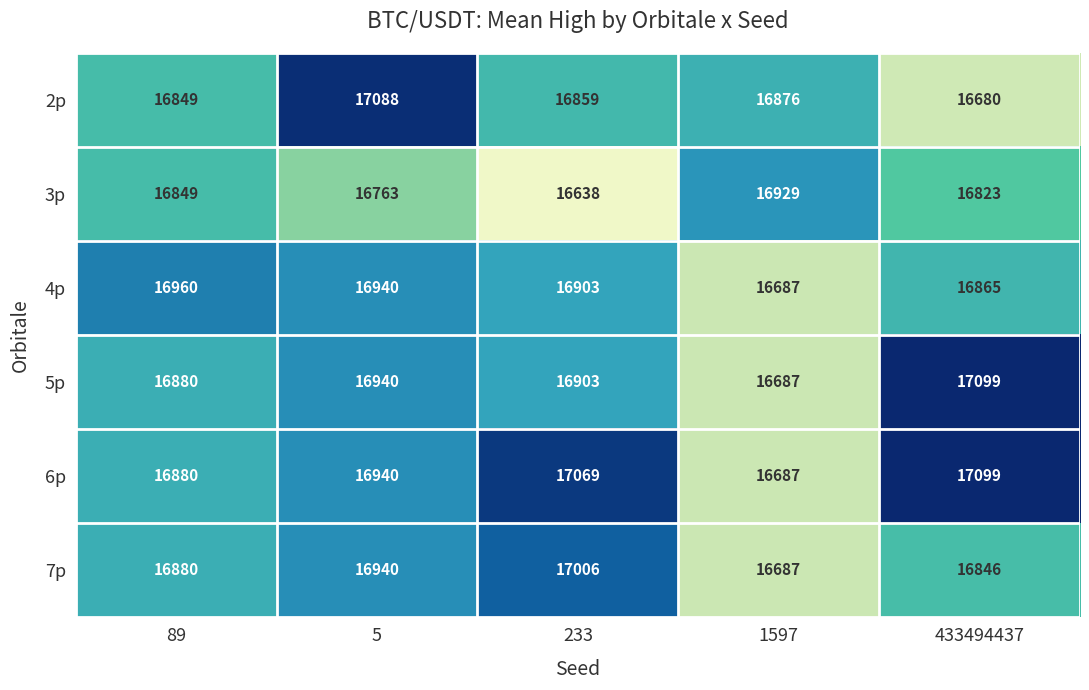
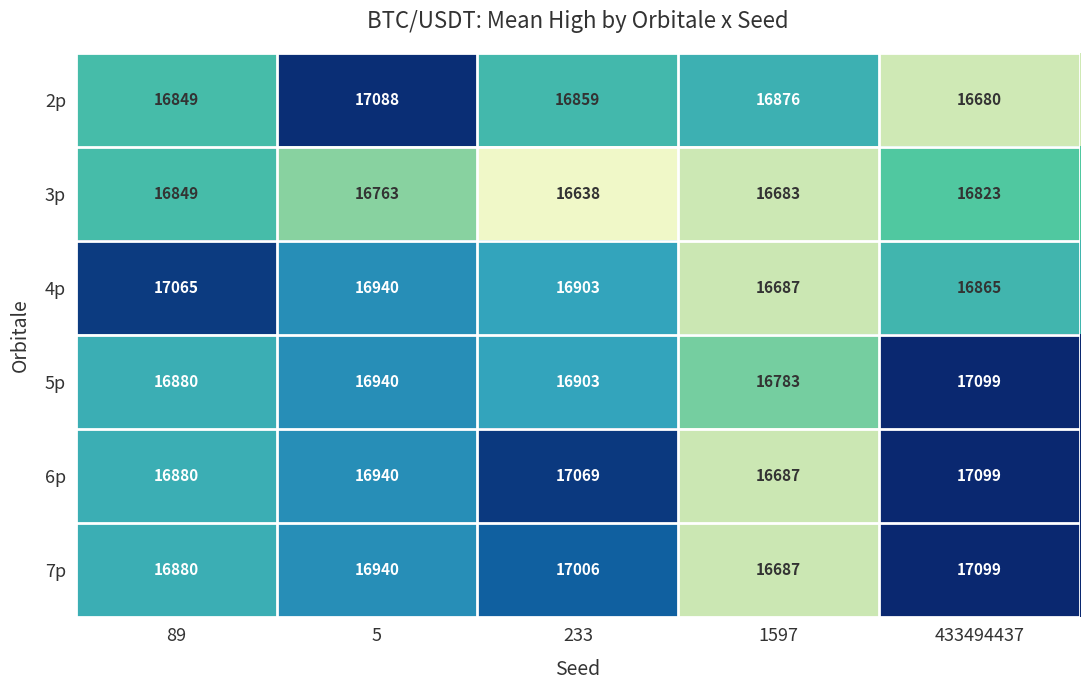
  {
    "2p": {
      "89": 16849,
      "5": 17088,
      "233": 16859,
      "1597": 16876,
      "433494437": 16680
    },
    "3p": {
      "89": 16849,
      "5": 16763,
      "233": 16638,
-     "1597": 16929,
+     "1597": 16683,
      "433494437": 16823
    },
    "4p": {
-     "89": 16960,
+     "89": 17065,
      "5": 16940,
      "233": 16903,
      "1597": 16687,
      "433494437": 16865
    },
    "5p": {
      "89": 16880,
      "5": 16940,
      "233": 16903,
-     "1597": 16687,
+     "1597": 16783,
      "433494437": 17099
    },
    "6p": {
      "89": 16880,
      "5": 16940,
      "233": 17069,
      "1597": 16687,
      "433494437": 17099
    },
    "7p": {
      "89": 16880,
      "5": 16940,
      "233": 17006,
      "1597": 16687,
-     "433494437": 16846
+     "433494437": 17099
    }
  }
